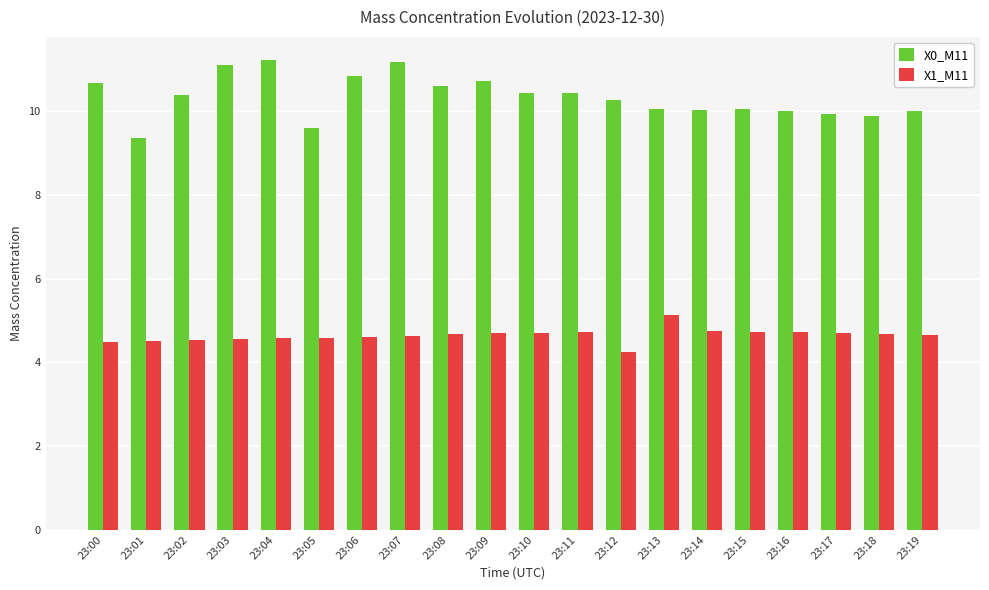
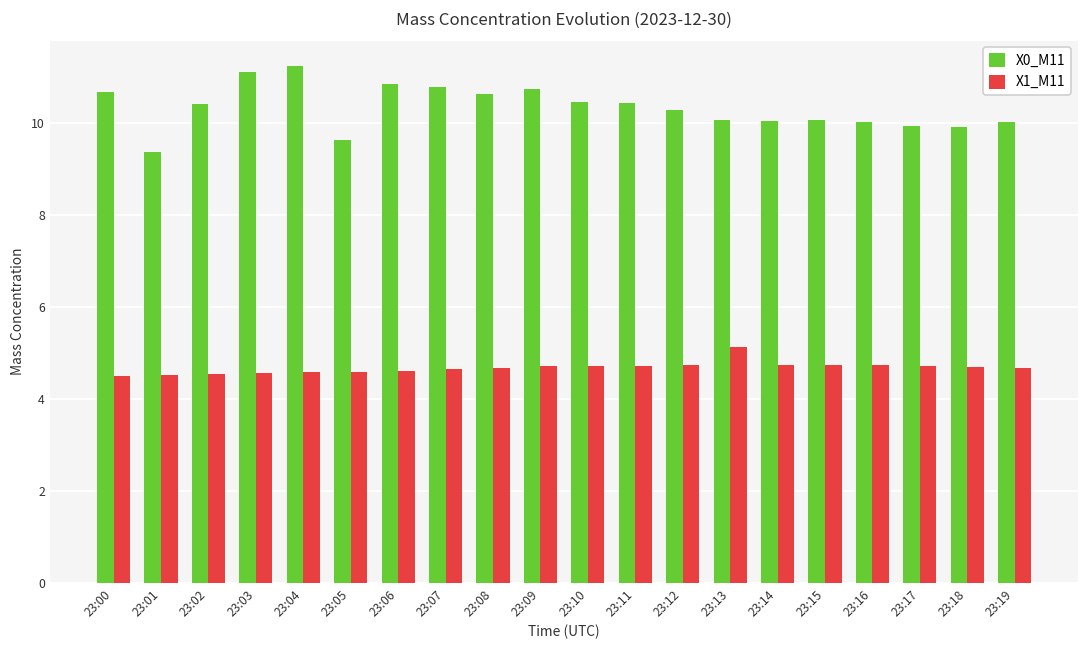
  {
    "X0_M11": {
      "23:00": 10.7,
      "23:01": 9.4,
      "23:02": 10.4,
      "23:03": 11.1,
      "23:04": 11.2,
      "23:05": 9.6,
      "23:06": 10.8,
-     "23:07": 11.2,
+     "23:07": 10.8,
      "23:08": 10.6,
      "23:09": 10.7,
      "23:10": 10.4,
      "23:11": 10.4,
      "23:12": 10.3,
      "23:13": 10.1,
      "23:14": 10.0,
      "23:15": 10.1,
      "23:16": 10.0,
      "23:17": 9.9,
      "23:18": 9.9,
      "23:19": 10.0
    },
    "X1_M11": {
      "23:00": 4.5,
      "23:01": 4.5,
      "23:02": 4.5,
      "23:03": 4.6,
      "23:04": 4.6,
      "23:05": 4.6,
      "23:06": 4.6,
      "23:07": 4.6,
      "23:08": 4.7,
      "23:09": 4.7,
      "23:10": 4.7,
      "23:11": 4.7,
-     "23:12": 4.3,
+     "23:12": 4.7,
      "23:13": 5.1,
      "23:14": 4.7,
      "23:15": 4.7,
      "23:16": 4.7,
      "23:17": 4.7,
      "23:18": 4.7,
      "23:19": 4.7
    }
  }
